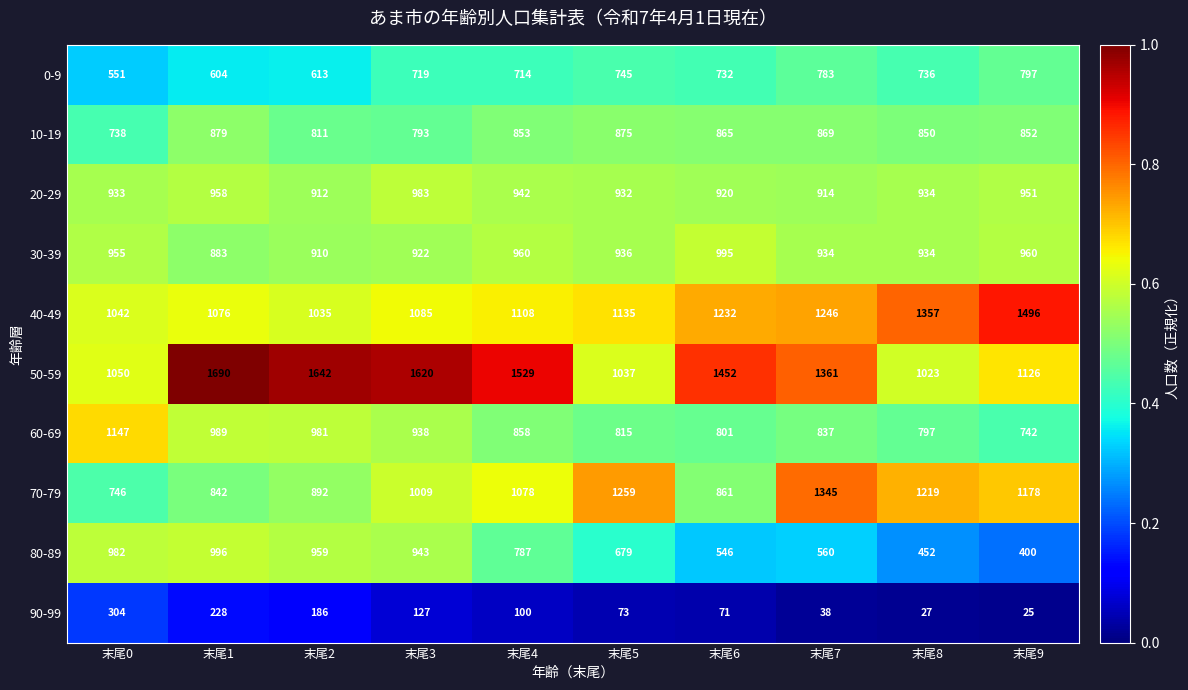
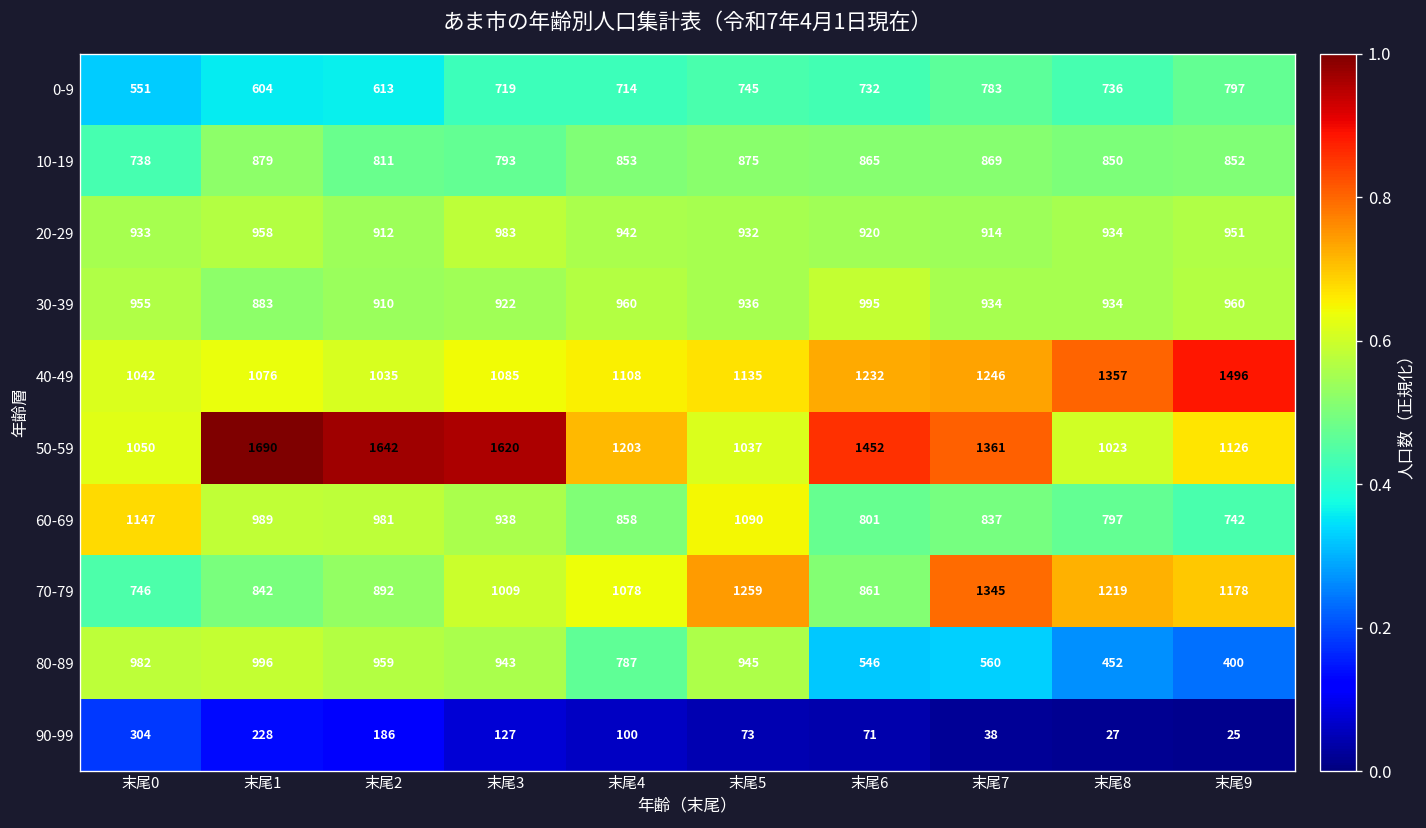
  {
    "0-9": {
      "末尾0": 551,
      "末尾1": 604,
      "末尾2": 613,
      "末尾3": 719,
      "末尾4": 714,
      "末尾5": 745,
      "末尾6": 732,
      "末尾7": 783,
      "末尾8": 736,
      "末尾9": 797
    },
    "10-19": {
      "末尾0": 738,
      "末尾1": 879,
      "末尾2": 811,
      "末尾3": 793,
      "末尾4": 853,
      "末尾5": 875,
      "末尾6": 865,
      "末尾7": 869,
      "末尾8": 850,
      "末尾9": 852
    },
    "20-29": {
      "末尾0": 933,
      "末尾1": 958,
      "末尾2": 912,
      "末尾3": 983,
      "末尾4": 942,
      "末尾5": 932,
      "末尾6": 920,
      "末尾7": 914,
      "末尾8": 934,
      "末尾9": 951
    },
    "30-39": {
      "末尾0": 955,
      "末尾1": 883,
      "末尾2": 910,
      "末尾3": 922,
      "末尾4": 960,
      "末尾5": 936,
      "末尾6": 995,
      "末尾7": 934,
      "末尾8": 934,
      "末尾9": 960
    },
    "40-49": {
      "末尾0": 1042,
      "末尾1": 1076,
      "末尾2": 1035,
      "末尾3": 1085,
      "末尾4": 1108,
      "末尾5": 1135,
      "末尾6": 1232,
      "末尾7": 1246,
      "末尾8": 1357,
      "末尾9": 1496
    },
    "50-59": {
      "末尾0": 1050,
      "末尾1": 1690,
      "末尾2": 1642,
      "末尾3": 1620,
-     "末尾4": 1529,
+     "末尾4": 1203,
      "末尾5": 1037,
      "末尾6": 1452,
      "末尾7": 1361,
      "末尾8": 1023,
      "末尾9": 1126
    },
    "60-69": {
      "末尾0": 1147,
      "末尾1": 989,
      "末尾2": 981,
      "末尾3": 938,
      "末尾4": 858,
-     "末尾5": 815,
+     "末尾5": 1090,
      "末尾6": 801,
      "末尾7": 837,
      "末尾8": 797,
      "末尾9": 742
    },
    "70-79": {
      "末尾0": 746,
      "末尾1": 842,
      "末尾2": 892,
      "末尾3": 1009,
      "末尾4": 1078,
      "末尾5": 1259,
      "末尾6": 861,
      "末尾7": 1345,
      "末尾8": 1219,
      "末尾9": 1178
    },
    "80-89": {
      "末尾0": 982,
      "末尾1": 996,
      "末尾2": 959,
      "末尾3": 943,
      "末尾4": 787,
-     "末尾5": 679,
+     "末尾5": 945,
      "末尾6": 546,
      "末尾7": 560,
      "末尾8": 452,
      "末尾9": 400
    },
    "90-99": {
      "末尾0": 304,
      "末尾1": 228,
      "末尾2": 186,
      "末尾3": 127,
      "末尾4": 100,
      "末尾5": 73,
      "末尾6": 71,
      "末尾7": 38,
      "末尾8": 27,
      "末尾9": 25
    }
  }
